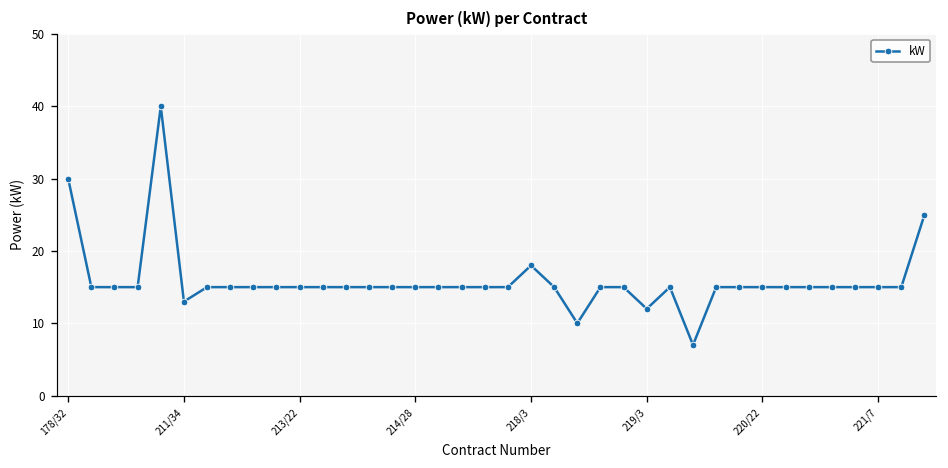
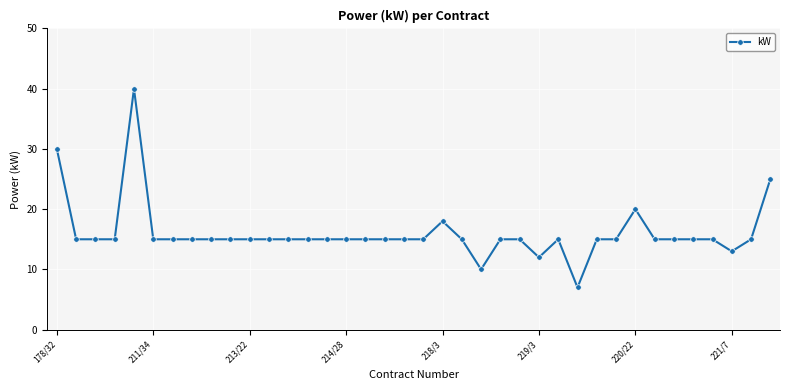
  {
    "178/32": 30,
-   "211/34": 13,
+   "211/34": 15,
    "213/22": 15,
    "214/28": 15,
    "218/3": 18,
    "219/3": 12,
-   "220/22": 15,
-   "221/7": 15
+   "220/22": 20,
+   "221/7": 13
  }
